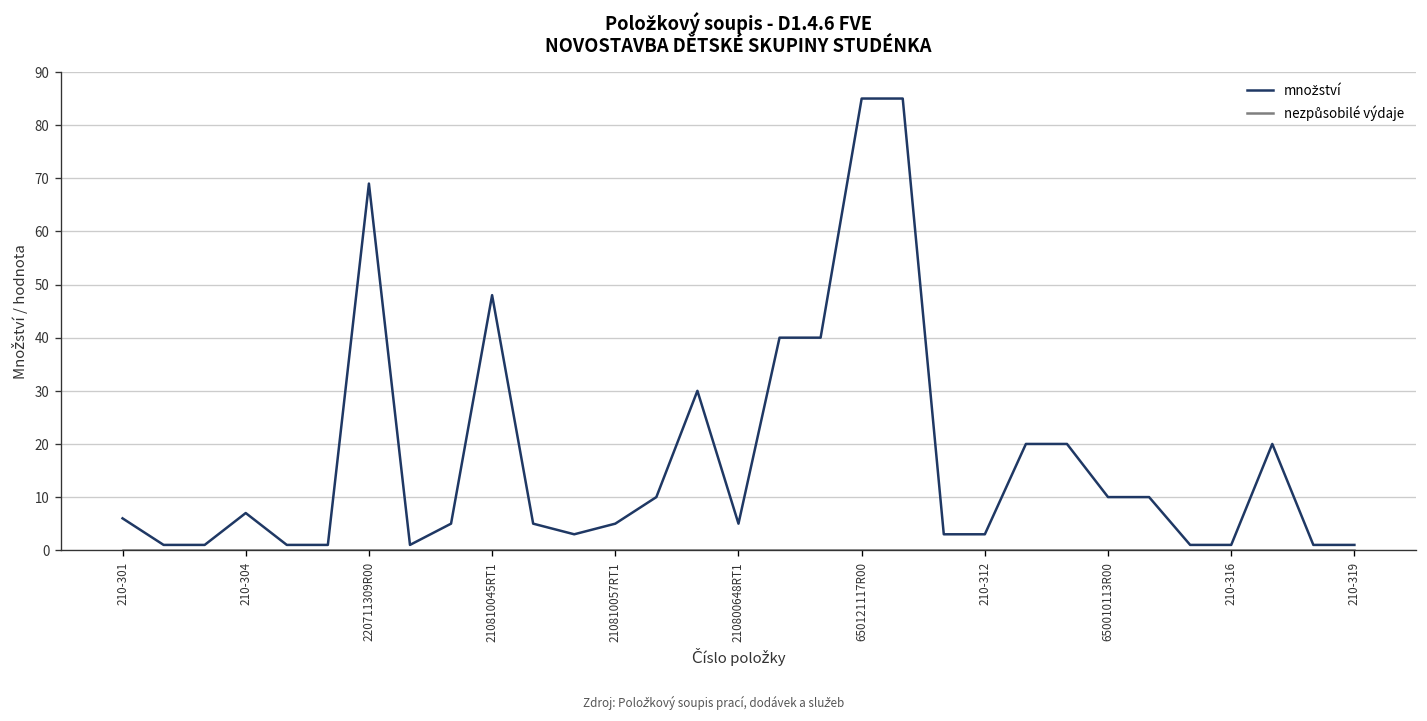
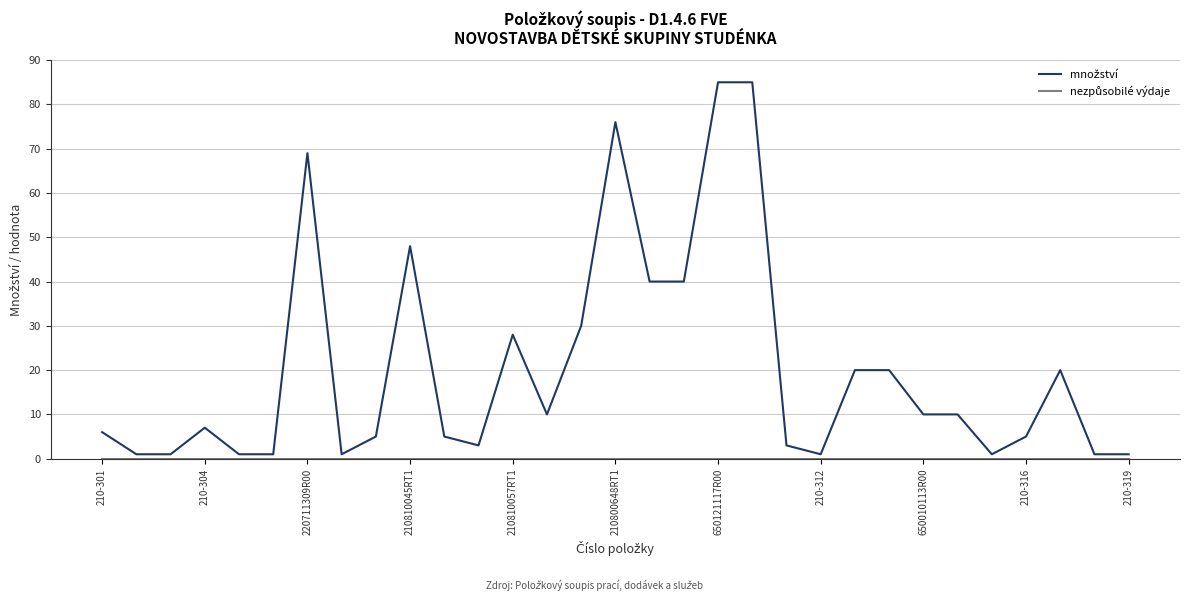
  {
    "množství": {
      "210-301": 6,
      "210-304": 7,
      "220711309R00": 69,
      "210810045RT1": 48,
-     "210810057RT1": 5,
-     "210800648RT1": 5,
+     "210810057RT1": 28,
+     "210800648RT1": 76,
      "650121117R00": 85,
-     "210-312": 3,
+     "210-312": 1,
      "650010113R00": 10,
-     "210-316": 1,
+     "210-316": 5,
      "210-319": 1
    },
    "nezpůsobilé výdaje": {
      "210-301": 0,
      "210-304": 0,
      "220711309R00": 0,
      "210810045RT1": 0,
      "210810057RT1": 0,
      "210800648RT1": 0,
      "650121117R00": 0,
      "210-312": 0,
      "650010113R00": 0,
      "210-316": 0,
      "210-319": 0
    }
  }
